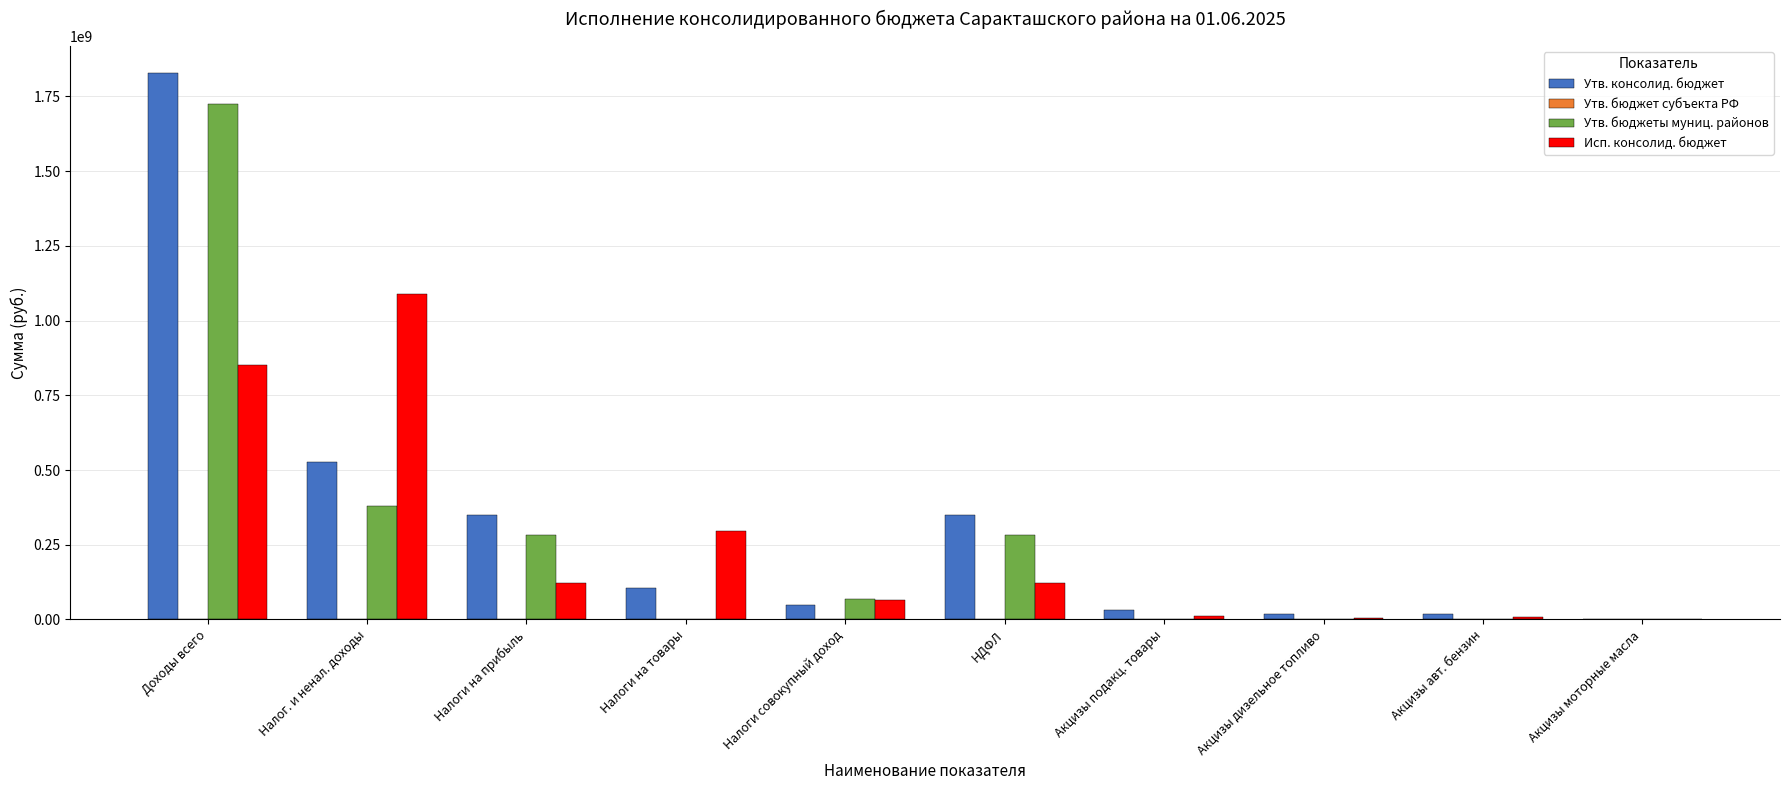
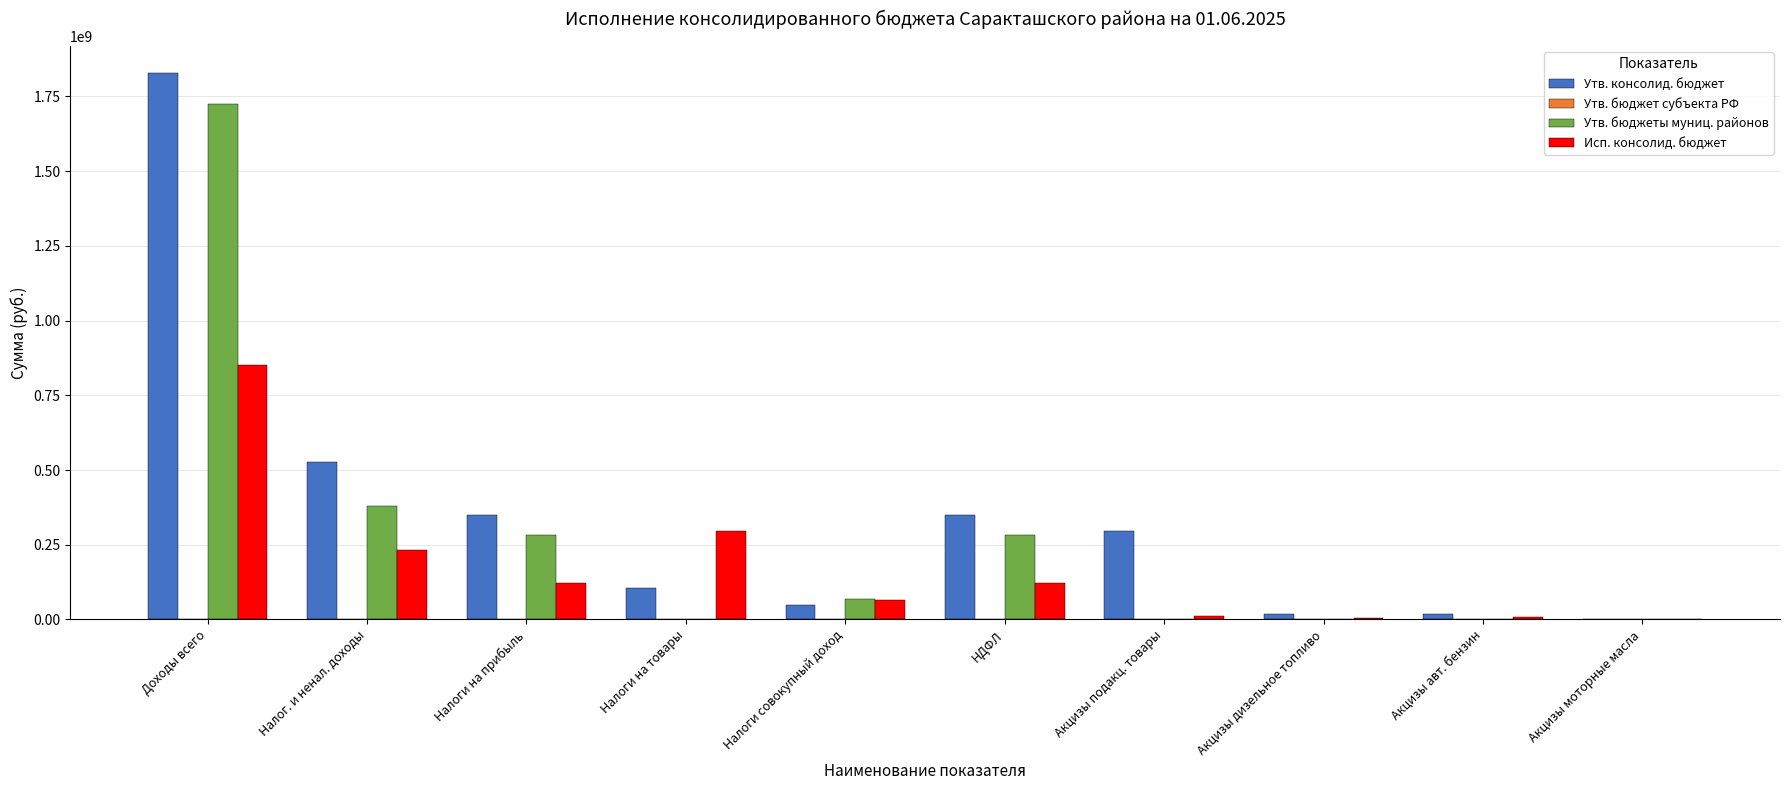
  {
    "Утв. консолид. бюджет": {
      "Доходы всего": 1830000000,
      "Налог. и ненал. доходы": 530000000,
      "Налоги на прибыль": 350000000,
      "Налоги на товары": 100000000,
      "Налоги совокупный доход": 50000000,
      "НДФЛ": 350000000,
-     "Акцизы подакц. товары": 30000000,
+     "Акцизы подакц. товары": 300000000,
      "Акцизы дизельное топливо": 20000000,
      "Акцизы авт. бензин": 20000000
    },
    "Утв. бюджет субъекта РФ": {
      "Доходы всего": 0,
      "Налог. и ненал. доходы": 0,
      "Налоги на прибыль": 0,
      "Налоги на товары": 0,
      "Налоги совокупный доход": 0,
      "НДФЛ": 0,
      "Акцизы подакц. товары": 0,
      "Акцизы дизельное топливо": 0,
      "Акцизы авт. бензин": 0,
      "Акцизы моторные масла": 0
    },
    "Утв. бюджеты муниц. районов": {
      "Доходы всего": 1720000000,
      "Налог. и ненал. доходы": 380000000,
      "Налоги на прибыль": 280000000,
      "Налоги на товары": 0,
      "Налоги совокупный доход": 70000000,
      "НДФЛ": 280000000,
      "Акцизы подакц. товары": 0,
      "Акцизы дизельное топливо": 0,
      "Акцизы авт. бензин": 0,
      "Акцизы моторные масла": 0
    },
    "Исп. консолид. бюджет": {
      "Доходы всего": 850000000,
-     "Налог. и ненал. доходы": 1090000000,
+     "Налог. и ненал. доходы": 230000000,
      "Налоги на прибыль": 120000000,
      "Налоги на товары": 300000000,
      "Налоги совокупный доход": 60000000,
      "НДФЛ": 120000000,
      "Акцизы подакц. товары": 10000000
    }
  }
